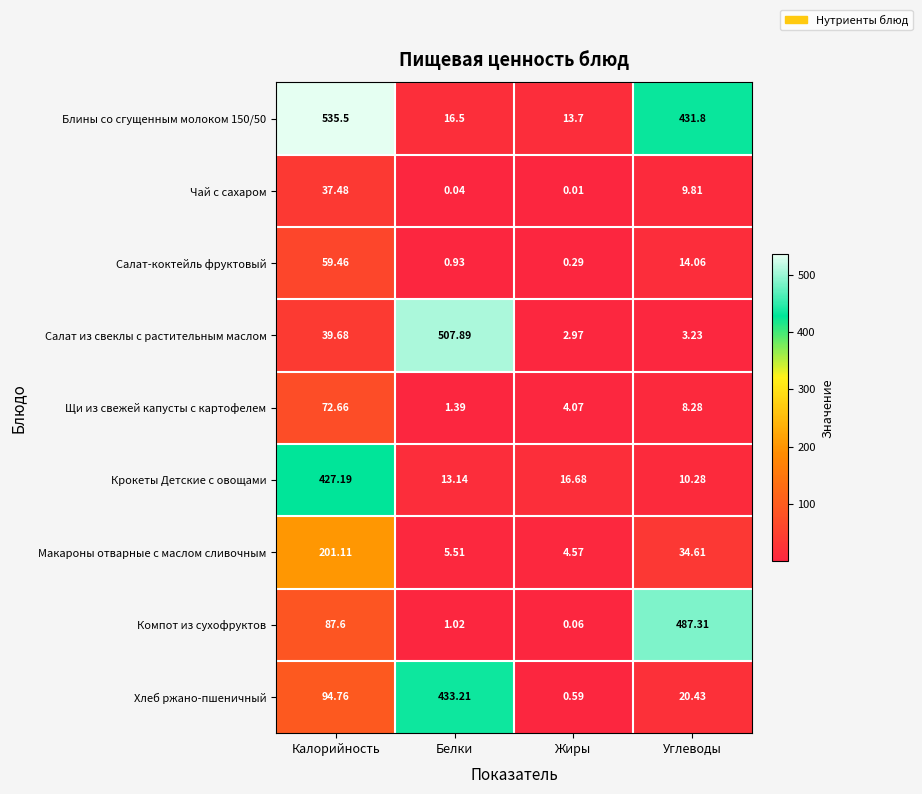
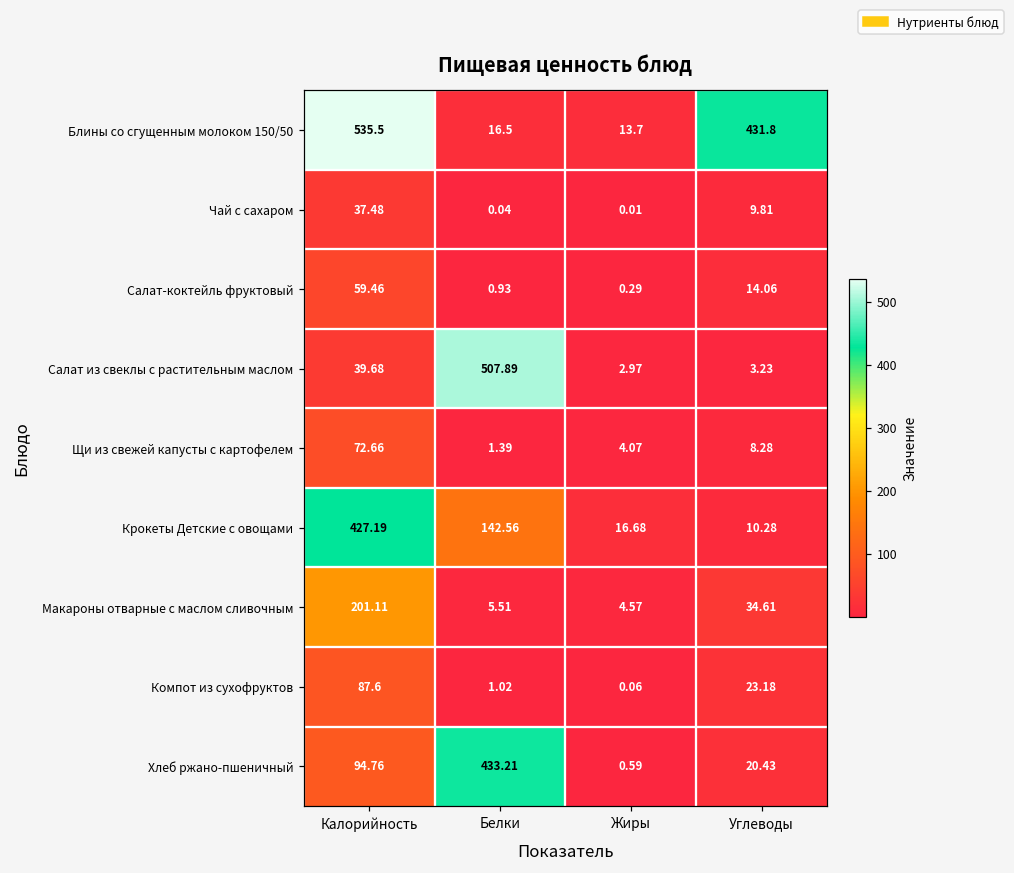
  {
    "Блины со сгущенным молоком 150/50": {
      "Калорийность": 535.5,
      "Белки": 16.5,
      "Жиры": 13.7,
      "Углеводы": 431.8
    },
    "Чай с сахаром": {
      "Калорийность": 37.48,
      "Белки": 0.04,
      "Жиры": 0.01,
      "Углеводы": 9.81
    },
    "Салат-коктейль фруктовый": {
      "Калорийность": 59.46,
      "Белки": 0.93,
      "Жиры": 0.29,
      "Углеводы": 14.06
    },
    "Салат из свеклы с растительным маслом": {
      "Калорийность": 39.68,
      "Белки": 507.89,
      "Жиры": 2.97,
      "Углеводы": 3.23
    },
    "Щи из свежей капусты с картофелем": {
      "Калорийность": 72.66,
      "Белки": 1.39,
      "Жиры": 4.07,
      "Углеводы": 8.28
    },
    "Крокеты Детские с овощами": {
      "Калорийность": 427.19,
-     "Белки": 13.14,
+     "Белки": 142.56,
      "Жиры": 16.68,
      "Углеводы": 10.28
    },
    "Макароны отварные с маслом сливочным": {
      "Калорийность": 201.11,
      "Белки": 5.51,
      "Жиры": 4.57,
      "Углеводы": 34.61
    },
    "Компот из сухофруктов": {
      "Калорийность": 87.6,
      "Белки": 1.02,
      "Жиры": 0.06,
-     "Углеводы": 487.31
+     "Углеводы": 23.18
    },
    "Хлеб ржано-пшеничный": {
      "Калорийность": 94.76,
      "Белки": 433.21,
      "Жиры": 0.59,
      "Углеводы": 20.43
    }
  }
